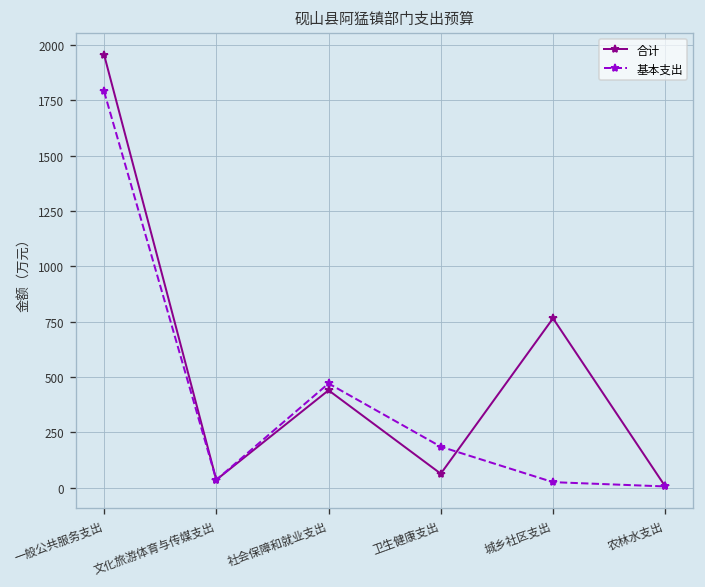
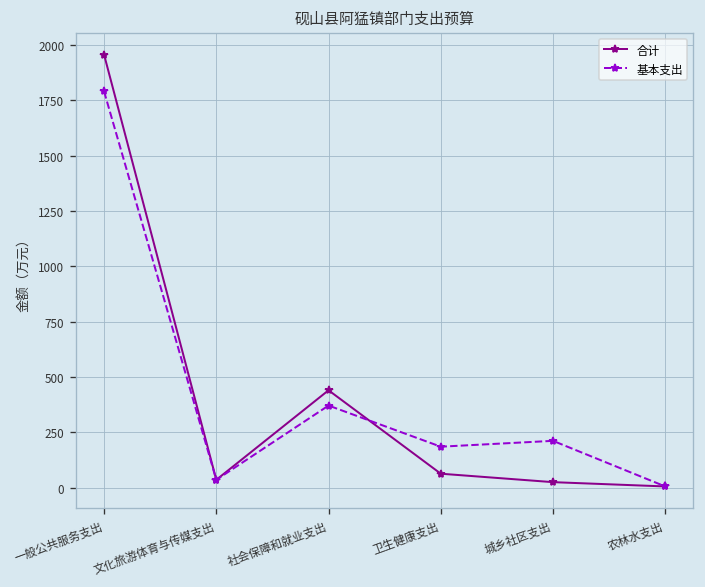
  {
    "合计": {
      "一般公共服务支出": 1960,
      "社会保障和就业支出": 440,
      "卫生健康支出": 60,
-     "城乡社区支出": 770
+     "城乡社区支出": 20
    },
    "基本支出": {
      "一般公共服务支出": 1790,
-     "社会保障和就业支出": 470,
+     "社会保障和就业支出": 370,
      "卫生健康支出": 180,
-     "城乡社区支出": 20
+     "城乡社区支出": 210
    }
  }
